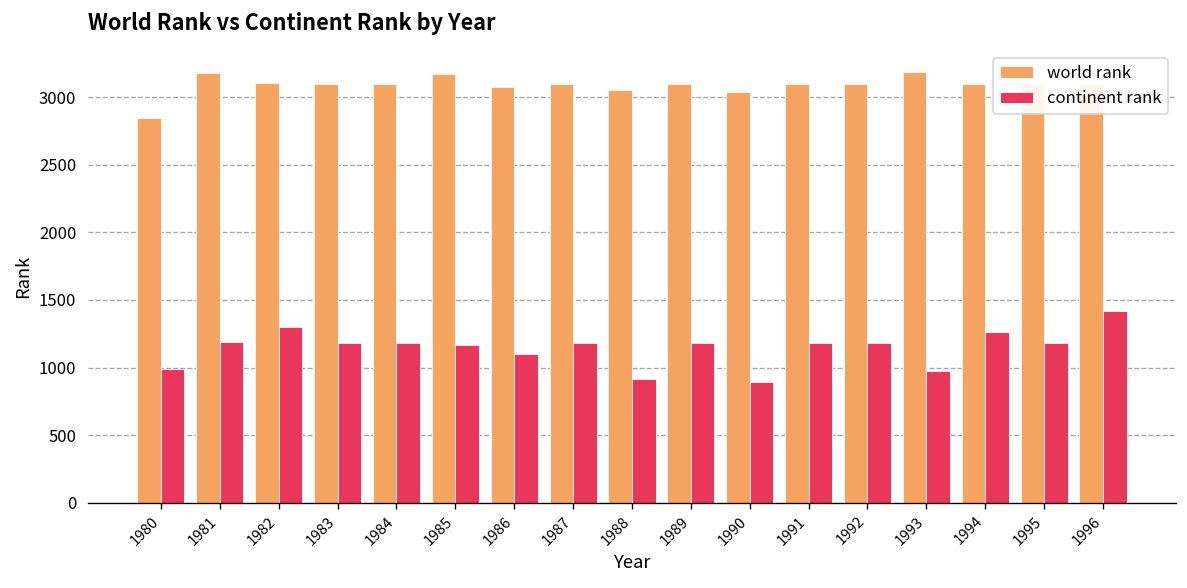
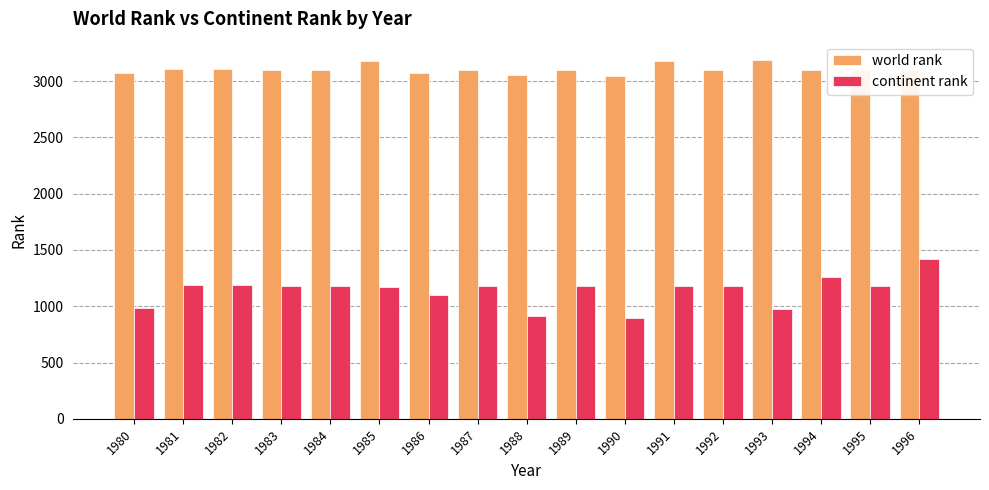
  {
    "world rank": {
-     "1980": 2840,
-     "1981": 3180,
+     "1980": 3070,
+     "1981": 3110,
      "1982": 3110,
      "1983": 3100,
      "1984": 3100,
      "1985": 3180,
      "1986": 3070,
      "1987": 3100,
      "1988": 3060,
      "1989": 3100,
      "1990": 3040,
-     "1991": 3100,
+     "1991": 3180,
      "1992": 3100,
      "1993": 3190,
      "1994": 3100
    },
    "continent rank": {
      "1980": 990,
      "1981": 1190,
-     "1982": 1300,
+     "1982": 1190,
      "1983": 1180,
      "1984": 1180,
      "1985": 1170,
      "1986": 1100,
      "1987": 1180,
      "1988": 920,
      "1989": 1180,
      "1990": 900,
      "1991": 1180,
      "1992": 1180,
      "1993": 980,
      "1994": 1260,
      "1995": 1180,
      "1996": 1420
    }
  }
